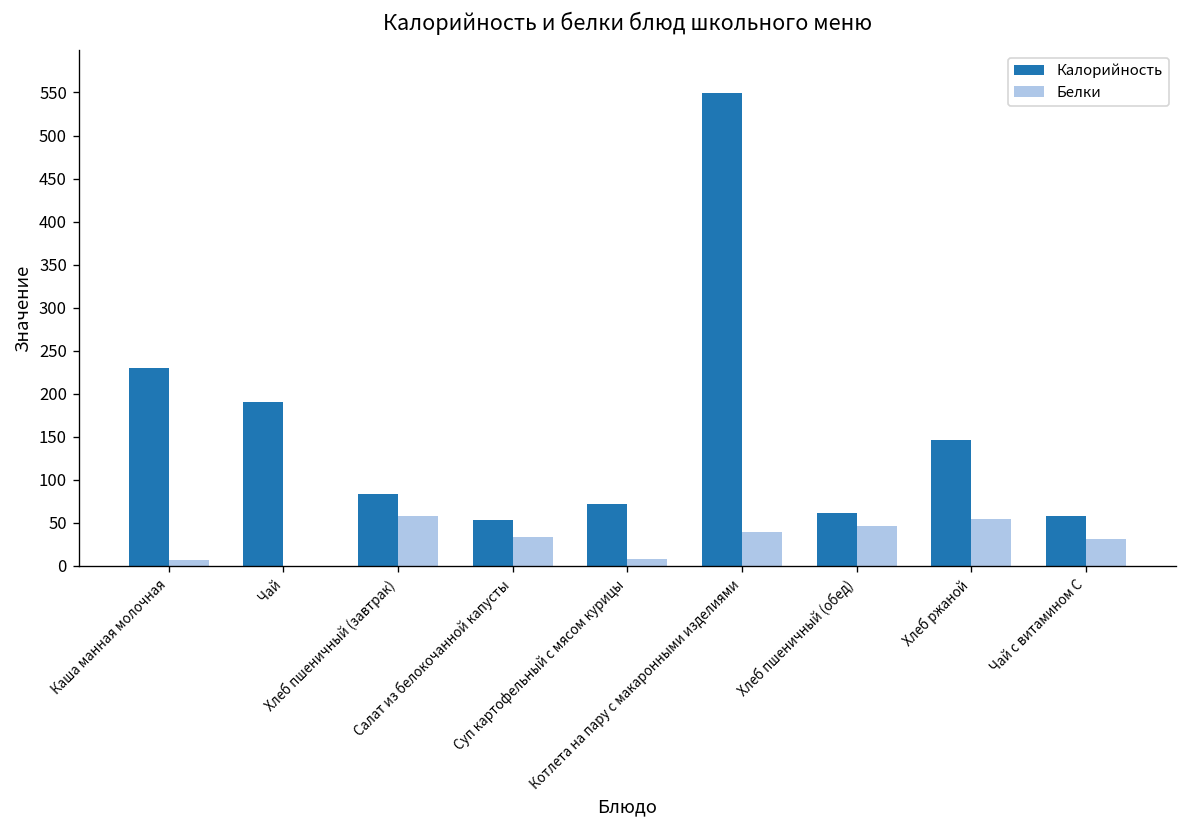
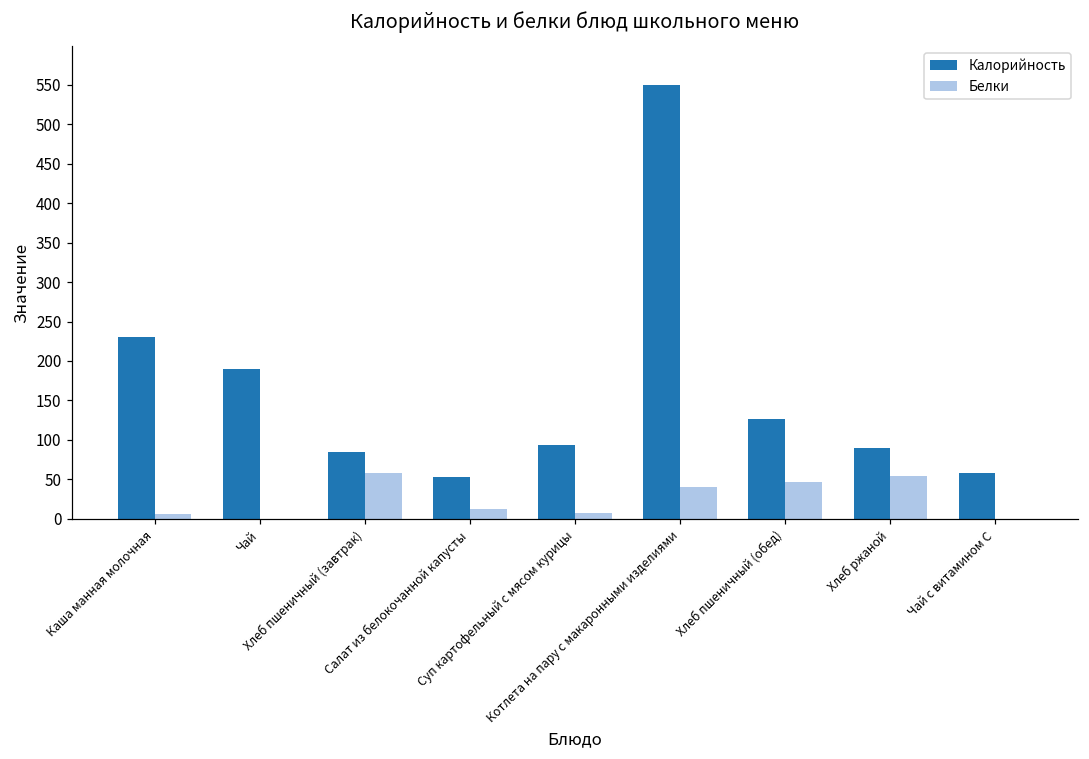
  {
    "Калорийность": {
      "Каша манная молочная": 230,
      "Чай": 190,
      "Хлеб пшеничный (завтрак)": 80,
      "Салат из белокочанной капусты": 50,
-     "Суп картофельный с мясом курицы": 70,
+     "Суп картофельный с мясом курицы": 90,
      "Котлета на пару с макаронными изделиями": 550,
-     "Хлеб пшеничный (обед)": 60,
-     "Хлеб ржаной": 150,
+     "Хлеб пшеничный (обед)": 130,
+     "Хлеб ржаной": 90,
      "Чай с витамином С": 60
    },
    "Белки": {
      "Каша манная молочная": 10,
      "Хлеб пшеничный (завтрак)": 60,
-     "Салат из белокочанной капусты": 30,
+     "Салат из белокочанной капусты": 10,
      "Суп картофельный с мясом курицы": 10,
      "Котлета на пару с макаронными изделиями": 40,
      "Хлеб пшеничный (обед)": 50,
      "Хлеб ржаной": 50,
-     "Чай с витамином С": 30
+     "Чай с витамином С": 0
    }
  }
